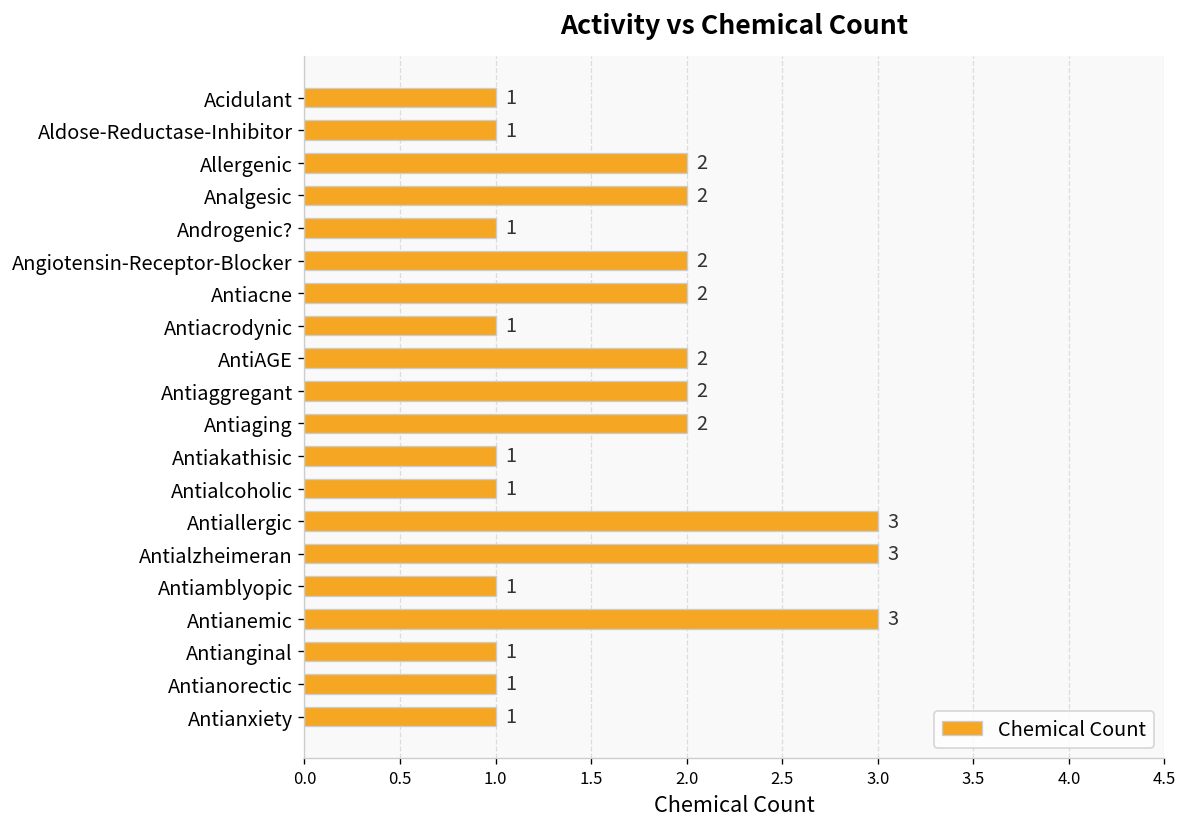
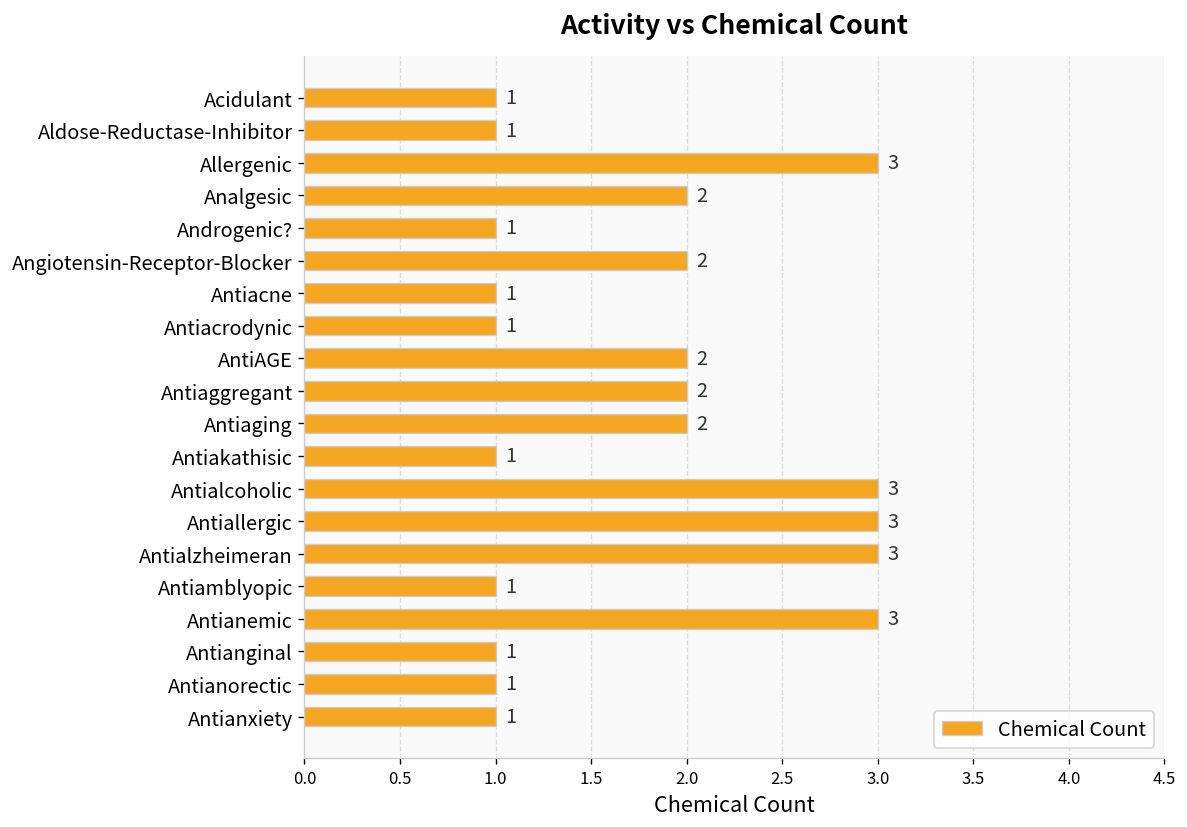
  {
    "Acidulant": 1,
    "Aldose-Reductase-Inhibitor": 1,
-   "Allergenic": 2,
+   "Allergenic": 3,
    "Analgesic": 2,
    "Androgenic?": 1,
    "Angiotensin-Receptor-Blocker": 2,
-   "Antiacne": 2,
+   "Antiacne": 1,
    "Antiacrodynic": 1,
    "AntiAGE": 2,
    "Antiaggregant": 2,
    "Antiaging": 2,
    "Antiakathisic": 1,
-   "Antialcoholic": 1,
+   "Antialcoholic": 3,
    "Antiallergic": 3,
    "Antialzheimeran": 3,
    "Antiamblyopic": 1,
    "Antianemic": 3,
    "Antianginal": 1,
    "Antianorectic": 1,
    "Antianxiety": 1
  }
